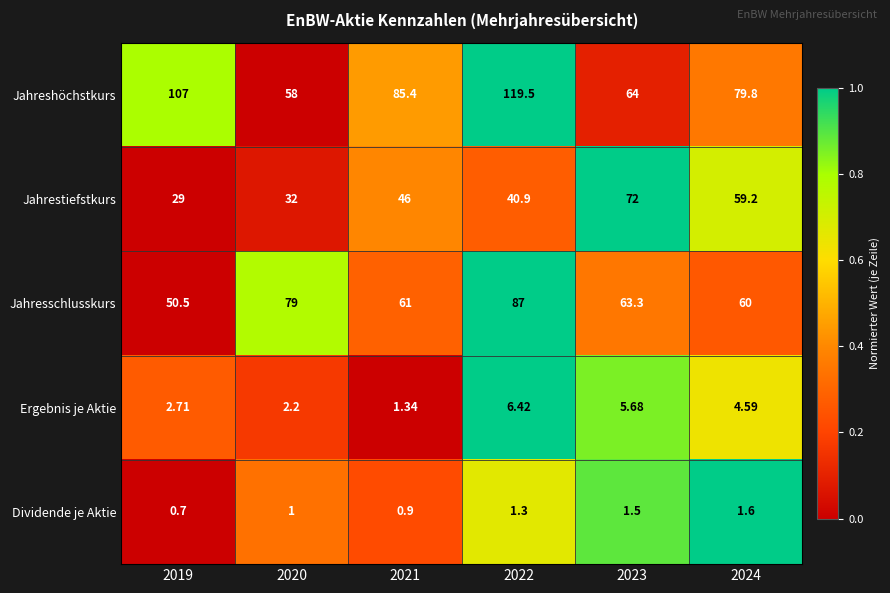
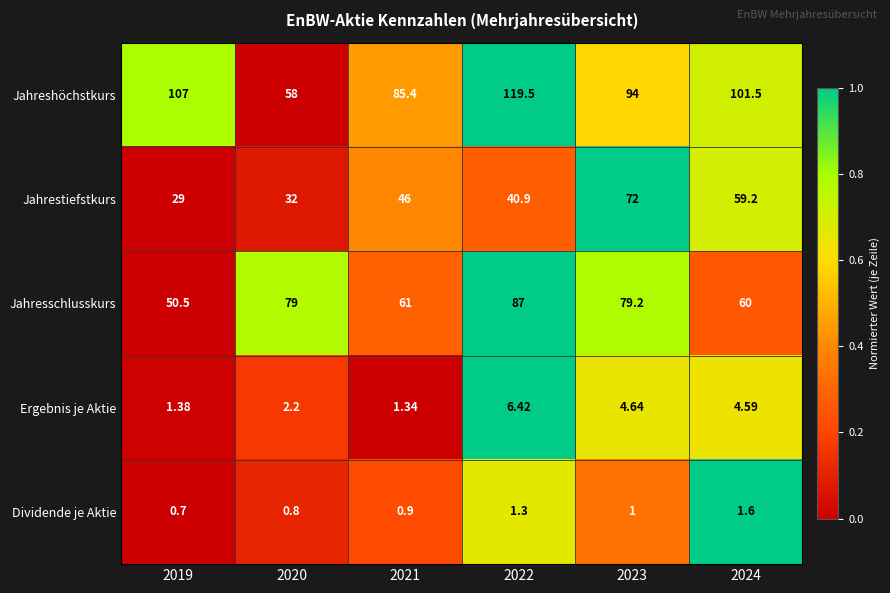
  {
    "Jahreshöchstkurs": {
      "2019": 107,
      "2020": 58,
      "2021": 85.4,
      "2022": 119.5,
-     "2023": 64,
-     "2024": 79.8
+     "2023": 94,
+     "2024": 101.5
    },
    "Jahrestiefstkurs": {
      "2019": 29,
      "2020": 32,
      "2021": 46,
      "2022": 40.9,
      "2023": 72,
      "2024": 59.2
    },
    "Jahresschlusskurs": {
      "2019": 50.5,
      "2020": 79,
      "2021": 61,
      "2022": 87,
-     "2023": 63.3,
+     "2023": 79.2,
      "2024": 60
    },
    "Ergebnis je Aktie": {
-     "2019": 2.71,
+     "2019": 1.38,
      "2020": 2.2,
      "2021": 1.34,
      "2022": 6.42,
-     "2023": 5.68,
+     "2023": 4.64,
      "2024": 4.59
    },
    "Dividende je Aktie": {
      "2019": 0.7,
-     "2020": 1,
+     "2020": 0.8,
      "2021": 0.9,
      "2022": 1.3,
-     "2023": 1.5,
+     "2023": 1,
      "2024": 1.6
    }
  }
